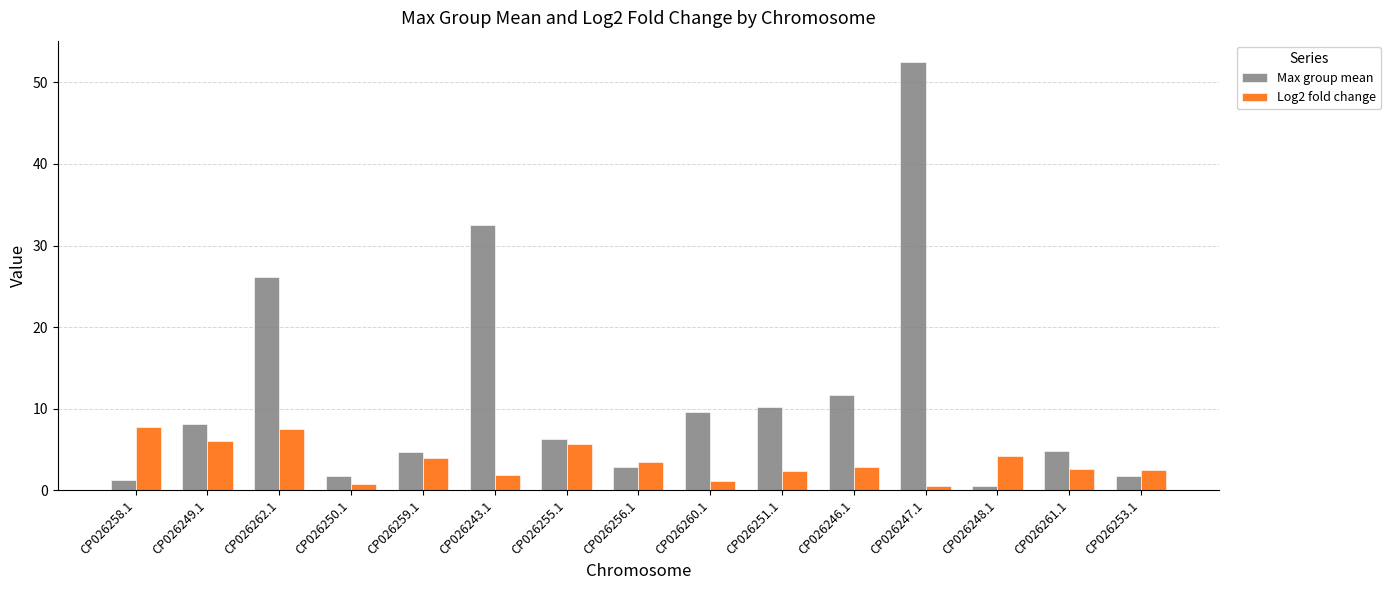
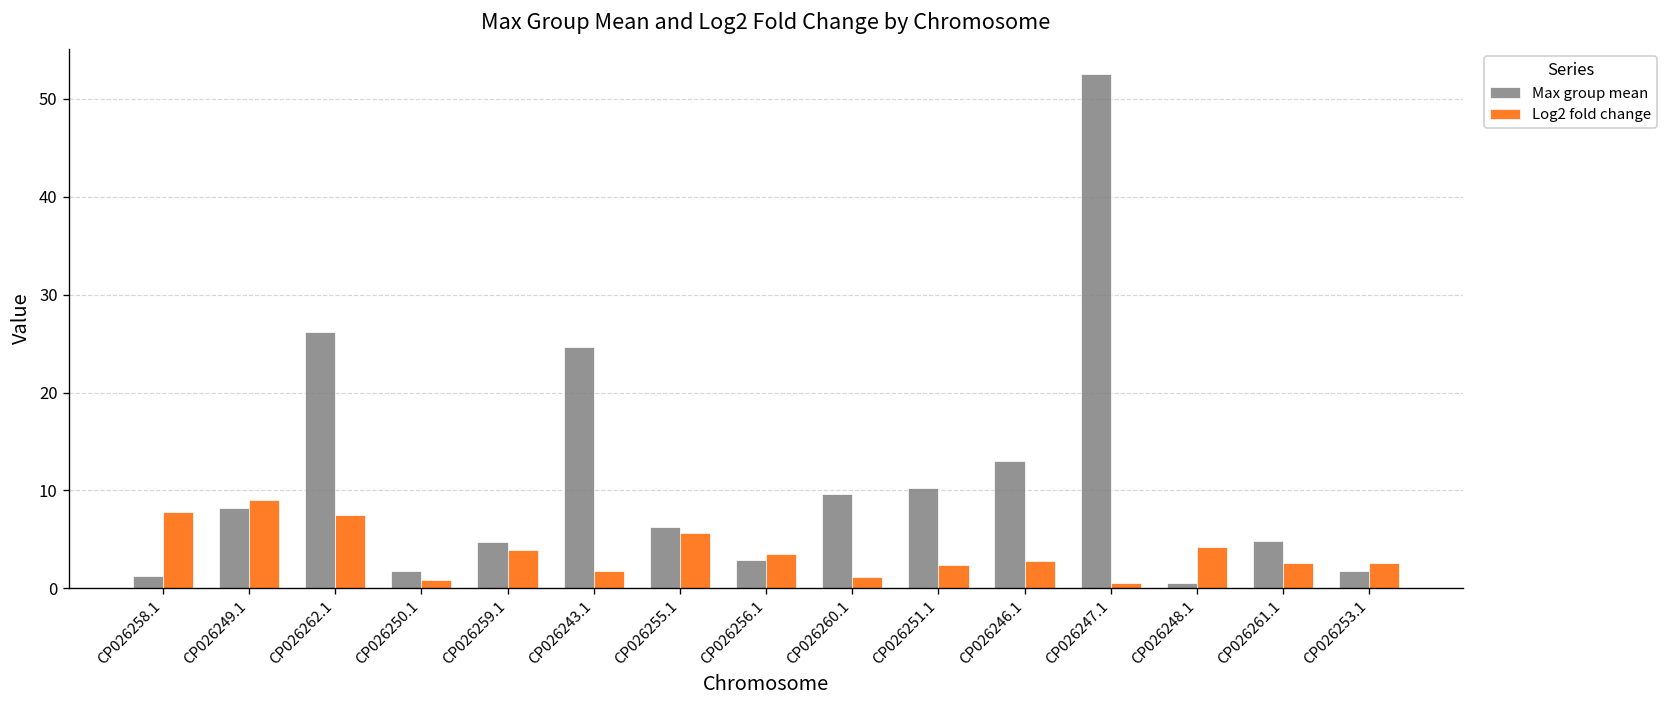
  {
    "Max group mean": {
      "CP026258.1": 1,
      "CP026249.1": 8,
      "CP026262.1": 26,
      "CP026250.1": 2,
      "CP026259.1": 5,
-     "CP026243.1": 33,
+     "CP026243.1": 25,
      "CP026255.1": 6,
      "CP026256.1": 3,
      "CP026260.1": 10,
      "CP026251.1": 10,
-     "CP026246.1": 12,
+     "CP026246.1": 13,
      "CP026247.1": 52,
      "CP026248.1": 1,
      "CP026261.1": 5,
      "CP026253.1": 2
    },
    "Log2 fold change": {
      "CP026258.1": 8,
-     "CP026249.1": 6,
+     "CP026249.1": 9,
      "CP026262.1": 7,
      "CP026250.1": 1,
      "CP026259.1": 4,
      "CP026243.1": 2,
      "CP026255.1": 6,
      "CP026256.1": 3,
      "CP026260.1": 1,
      "CP026251.1": 2,
      "CP026246.1": 3,
      "CP026247.1": 1,
      "CP026248.1": 4,
      "CP026261.1": 3,
      "CP026253.1": 3
    }
  }
